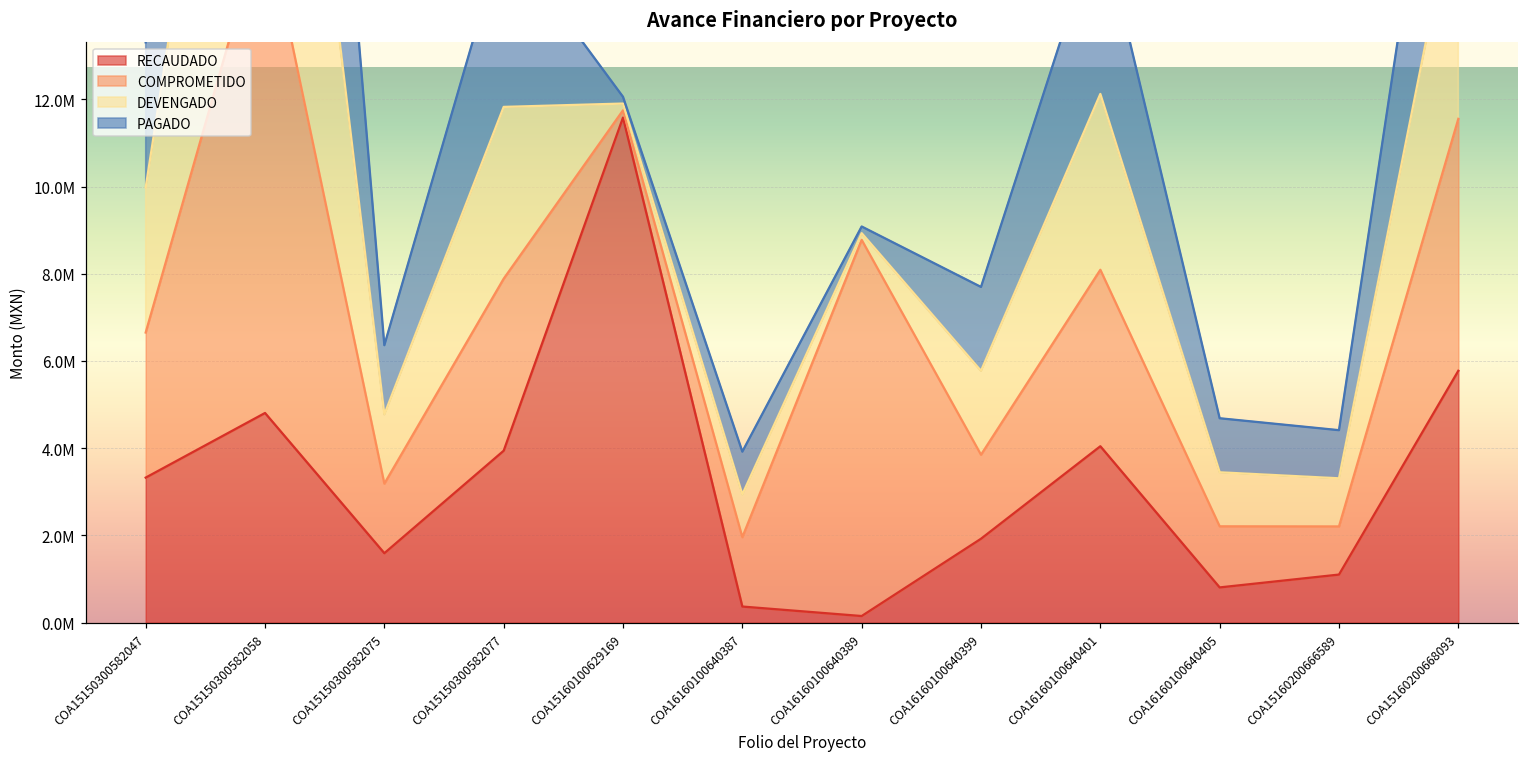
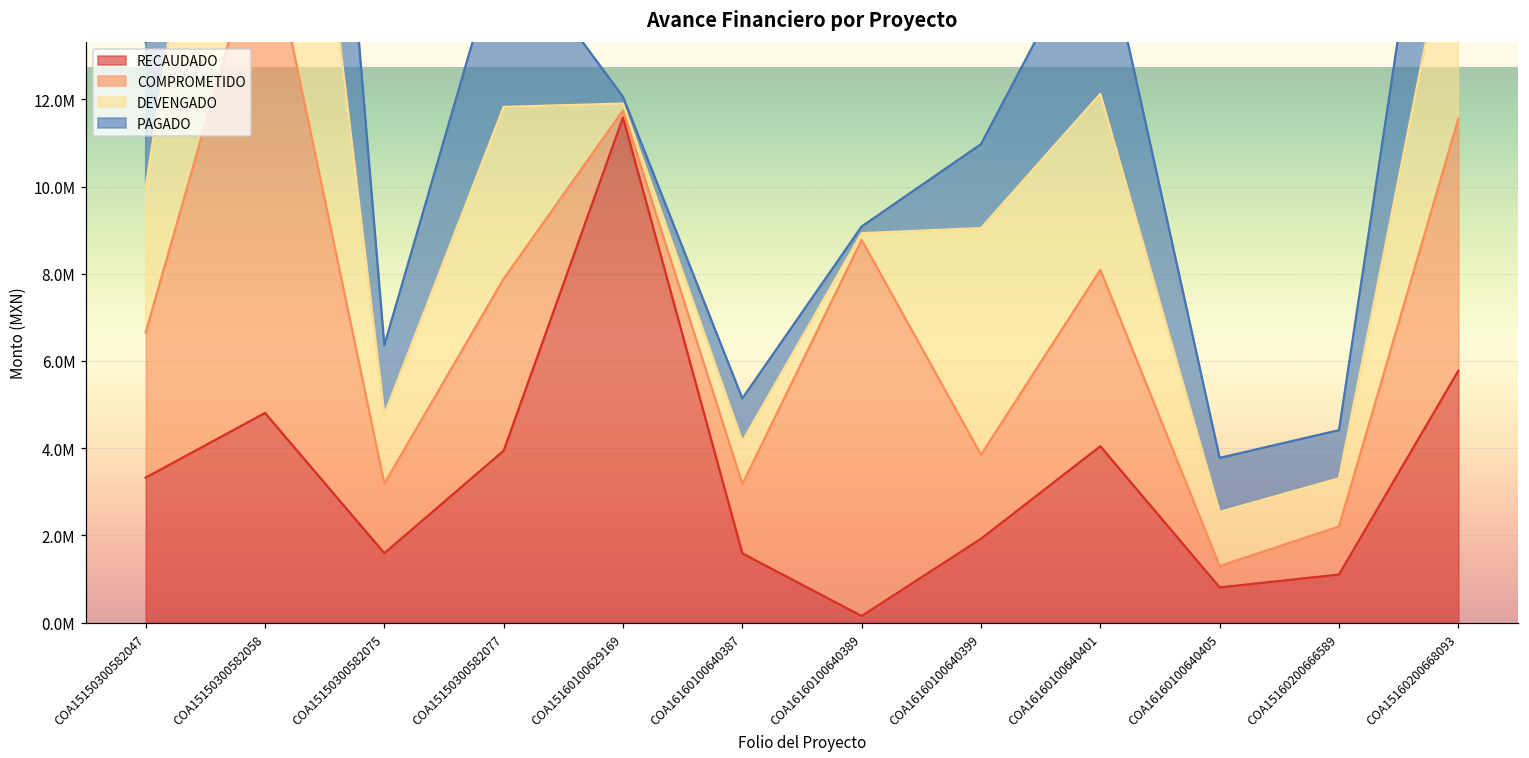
  {
    "RECAUDADO": {
      "COA15150300582047": 3300000,
      "COA15150300582058": 4800000,
      "COA15150300582075": 1600000,
      "COA15150300582077": 3900000,
      "COA15160100629169": 11600000,
-     "COA16160100640387": 400000,
+     "COA16160100640387": 1600000,
      "COA16160100640389": 200000,
      "COA16160100640399": 1900000,
      "COA16160100640401": 4000000,
      "COA16160100640405": 800000,
      "COA15160200666589": 1100000,
      "COA15160200668093": 5800000
    },
    "COMPROMETIDO": {
      "COA15150300582047": 3300000,
      "COA15150300582075": 1600000,
      "COA15150300582077": 3900000,
      "COA15160100629169": 200000,
      "COA16160100640387": 1600000,
      "COA16160100640389": 8600000,
      "COA16160100640399": 1900000,
      "COA16160100640401": 4000000,
-     "COA16160100640405": 1400000,
+     "COA16160100640405": 500000,
      "COA15160200666589": 1100000,
      "COA15160200668093": 5800000
    },
    "DEVENGADO": {
      "COA15150300582047": 3300000,
      "COA15150300582075": 1600000,
      "COA15150300582077": 3900000,
      "COA15160100629169": 200000,
      "COA16160100640387": 1000000,
      "COA16160100640389": 200000,
-     "COA16160100640399": 1900000,
+     "COA16160100640399": 5200000,
      "COA16160100640401": 4000000,
      "COA16160100640405": 1200000,
      "COA15160200666589": 1100000
    },
    "PAGADO": {
      "COA15150300582047": 3300000,
      "COA15150300582075": 1600000,
      "COA15160100629169": 200000,
      "COA16160100640387": 1000000,
      "COA16160100640389": 200000,
      "COA16160100640399": 1900000,
      "COA16160100640405": 1200000,
      "COA15160200666589": 1100000
    }
  }
